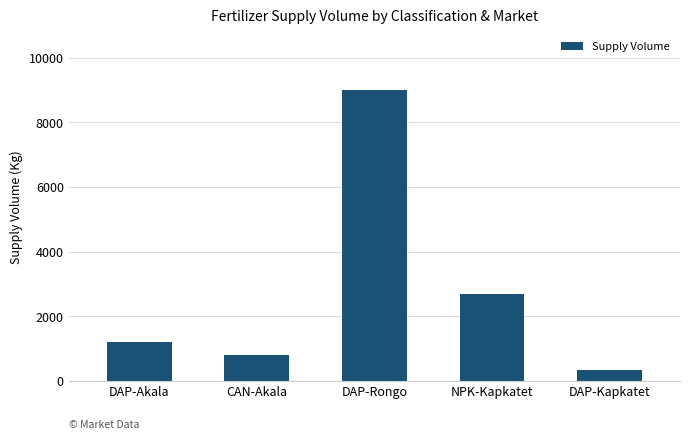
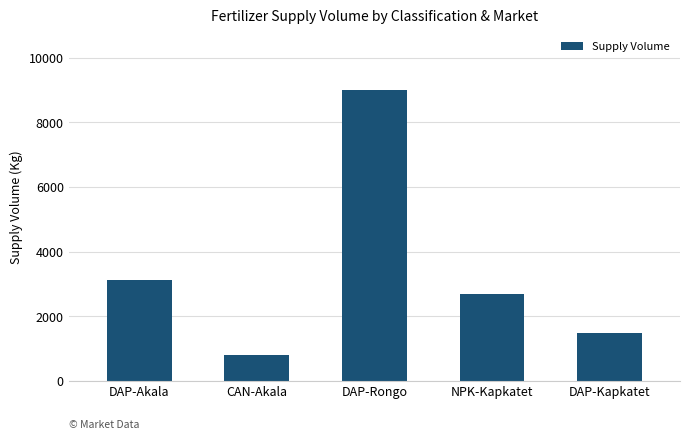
  {
-   "DAP-Akala": 1200,
+   "DAP-Akala": 3100,
    "CAN-Akala": 800,
    "DAP-Rongo": 9000,
    "NPK-Kapkatet": 2700,
-   "DAP-Kapkatet": 400
+   "DAP-Kapkatet": 1500
  }
